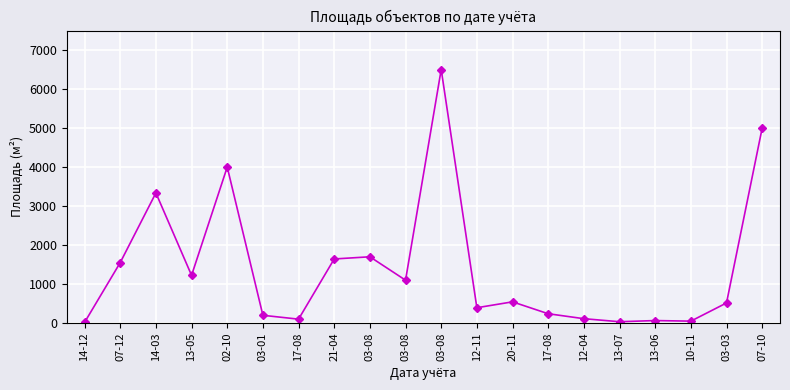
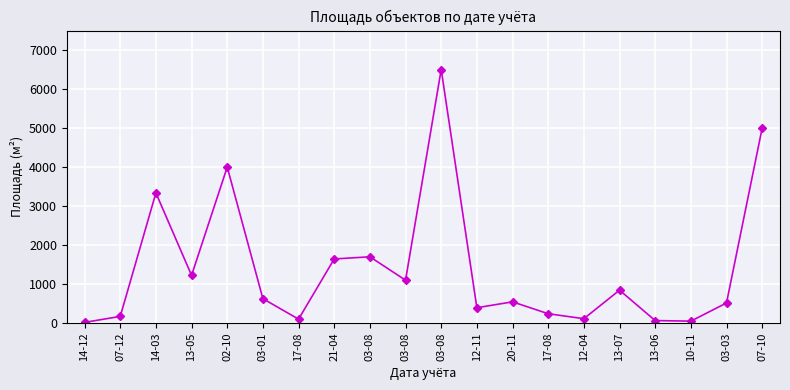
  {
    "14-12": 0,
-   "07-12": 1600,
+   "07-12": 200,
    "14-03": 3300,
    "13-05": 1200,
    "02-10": 4000,
-   "03-01": 200,
+   "03-01": 600,
    "21-04": 1600,
    "12-11": 400,
    "20-11": 500,
    "12-04": 100,
-   "13-07": 0,
+   "13-07": 800,
    "13-06": 100,
    "10-11": 100,
    "03-03": 500,
    "07-10": 5000
  }
